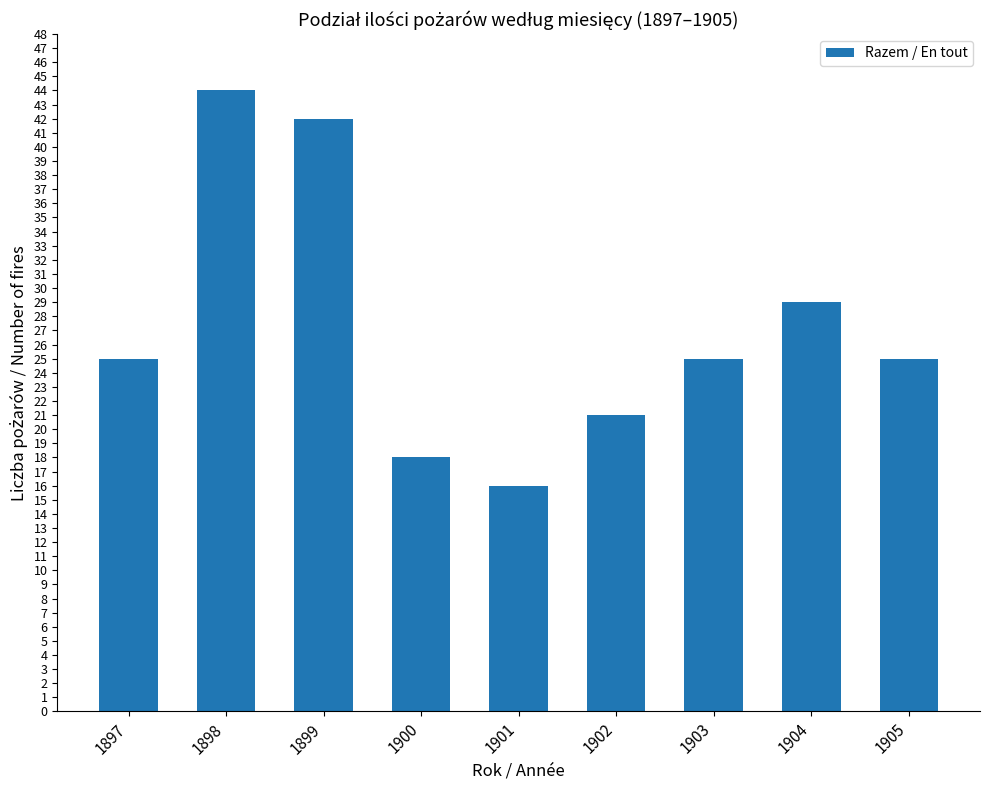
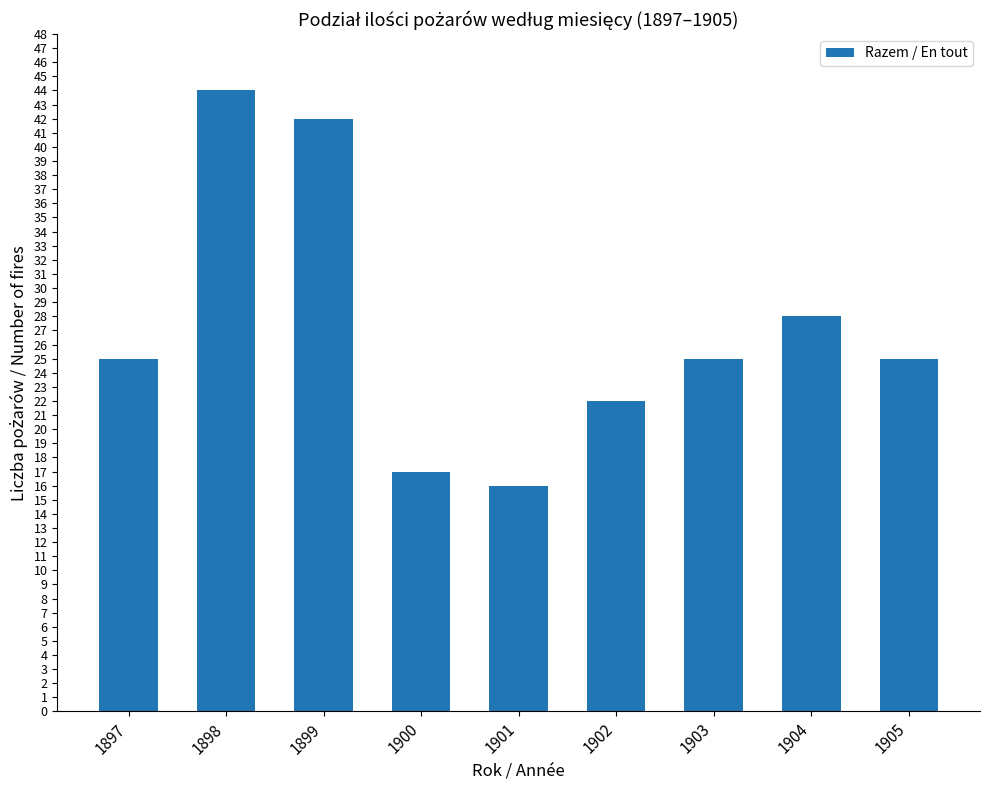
  {
    "1897": 25,
    "1898": 44,
    "1899": 42,
-   "1900": 18,
+   "1900": 17,
    "1901": 16,
-   "1902": 21,
+   "1902": 22,
    "1903": 25,
-   "1904": 29,
+   "1904": 28,
    "1905": 25
  }
